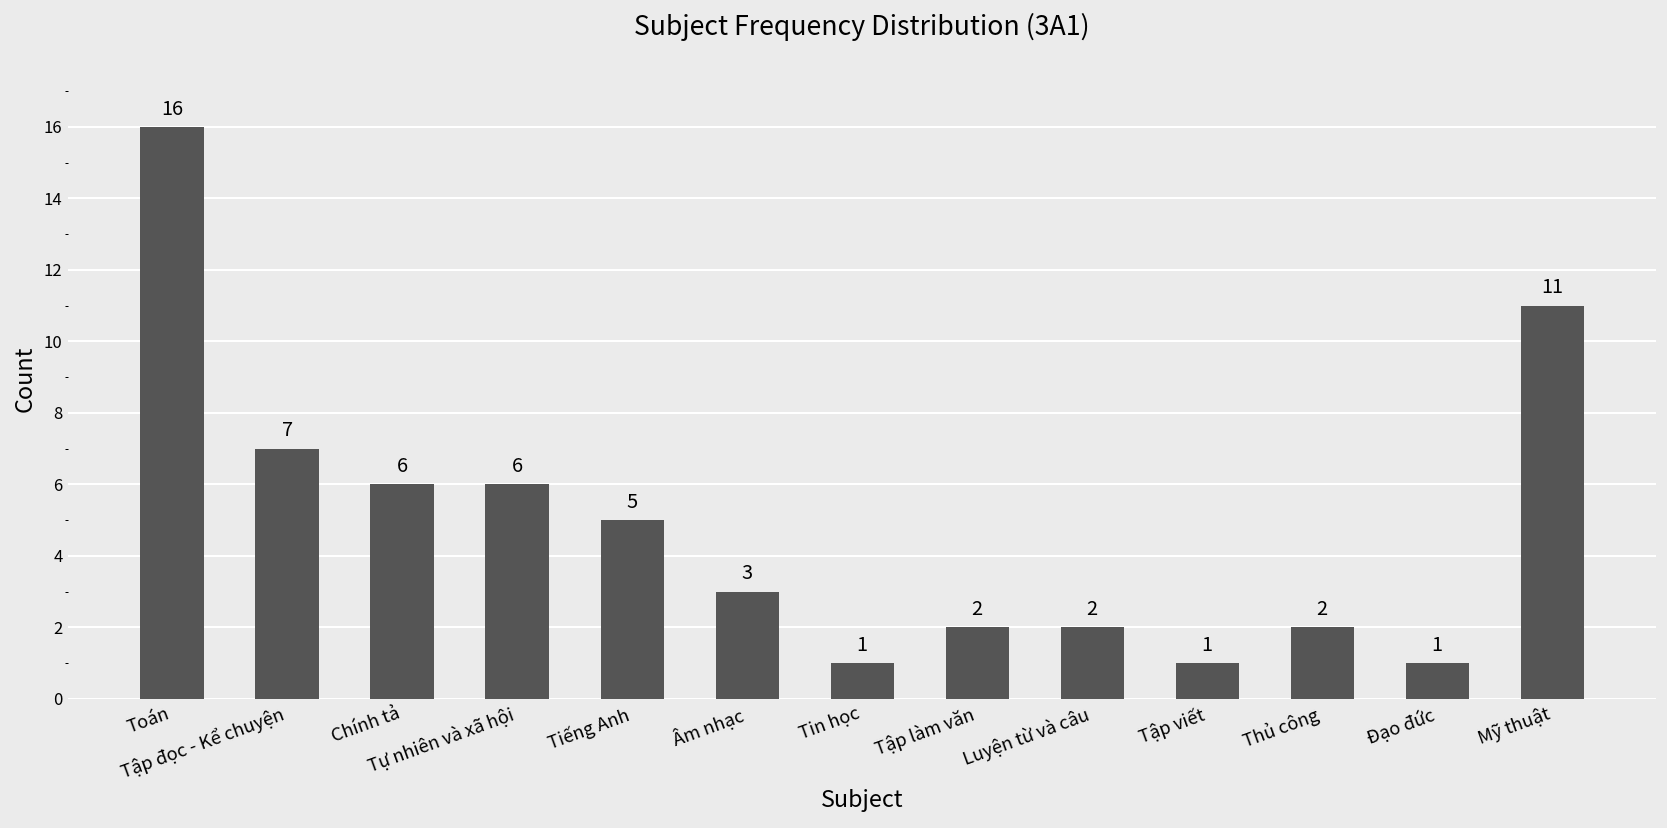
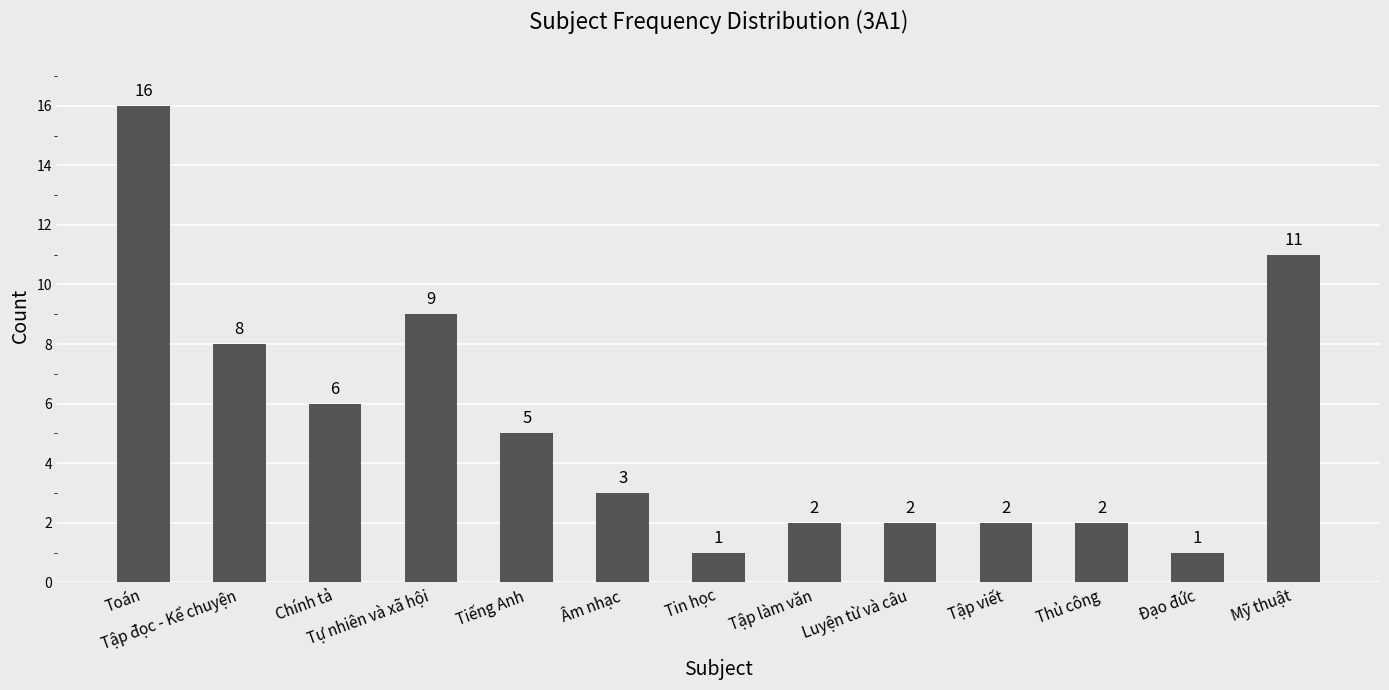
  {
    "Toán": 16,
-   "Tập đọc - Kể chuyện": 7,
+   "Tập đọc - Kể chuyện": 8,
    "Chính tả": 6,
-   "Tự nhiên và xã hội": 6,
+   "Tự nhiên và xã hội": 9,
    "Tiếng Anh": 5,
    "Âm nhạc": 3,
    "Tin học": 1,
    "Tập làm văn": 2,
    "Luyện từ và câu": 2,
-   "Tập viết": 1,
+   "Tập viết": 2,
    "Thủ công": 2,
    "Đạo đức": 1,
    "Mỹ thuật": 11
  }
